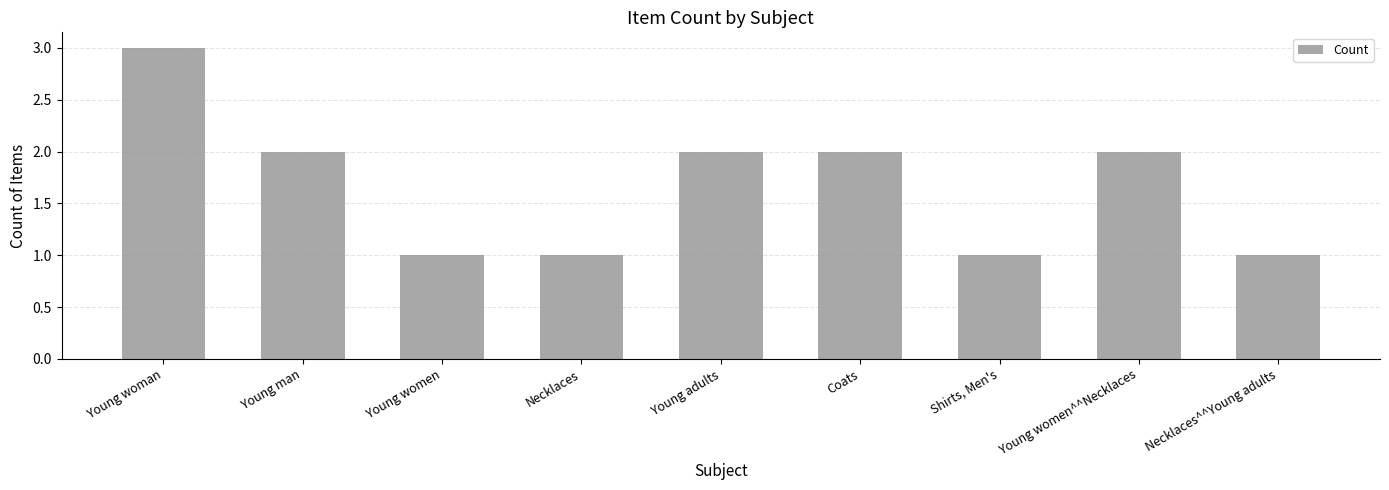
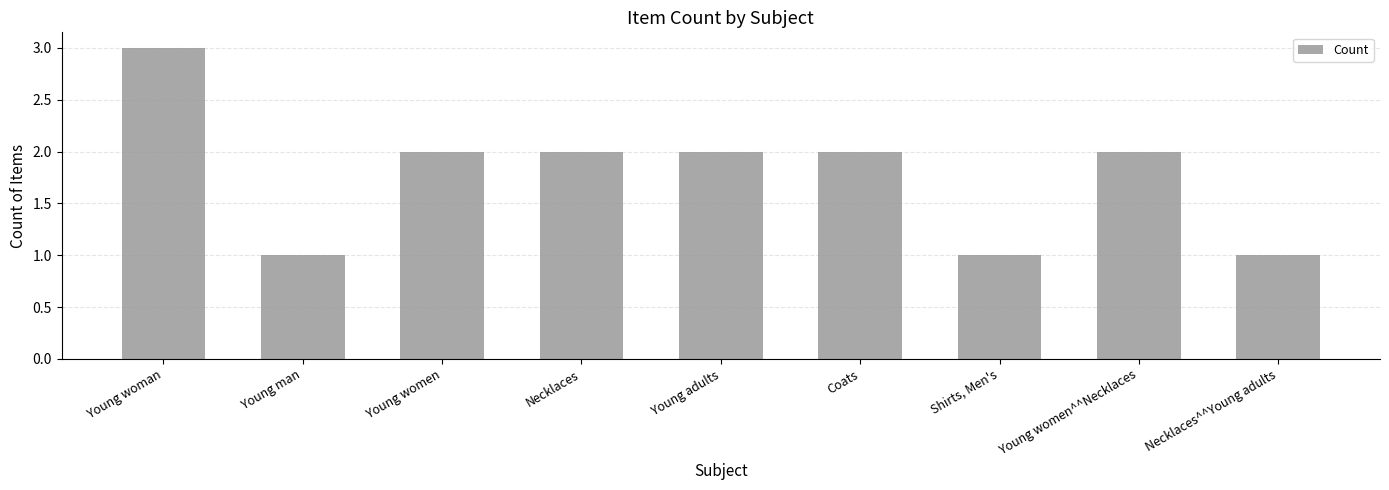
  {
    "Young woman": 3,
-   "Young man": 2,
-   "Young women": 1,
-   "Necklaces": 1,
+   "Young man": 1,
+   "Young women": 2,
+   "Necklaces": 2,
    "Young adults": 2,
    "Coats": 2,
    "Shirts, Men's": 1,
    "Young women^^Necklaces": 2,
    "Necklaces^^Young adults": 1
  }
